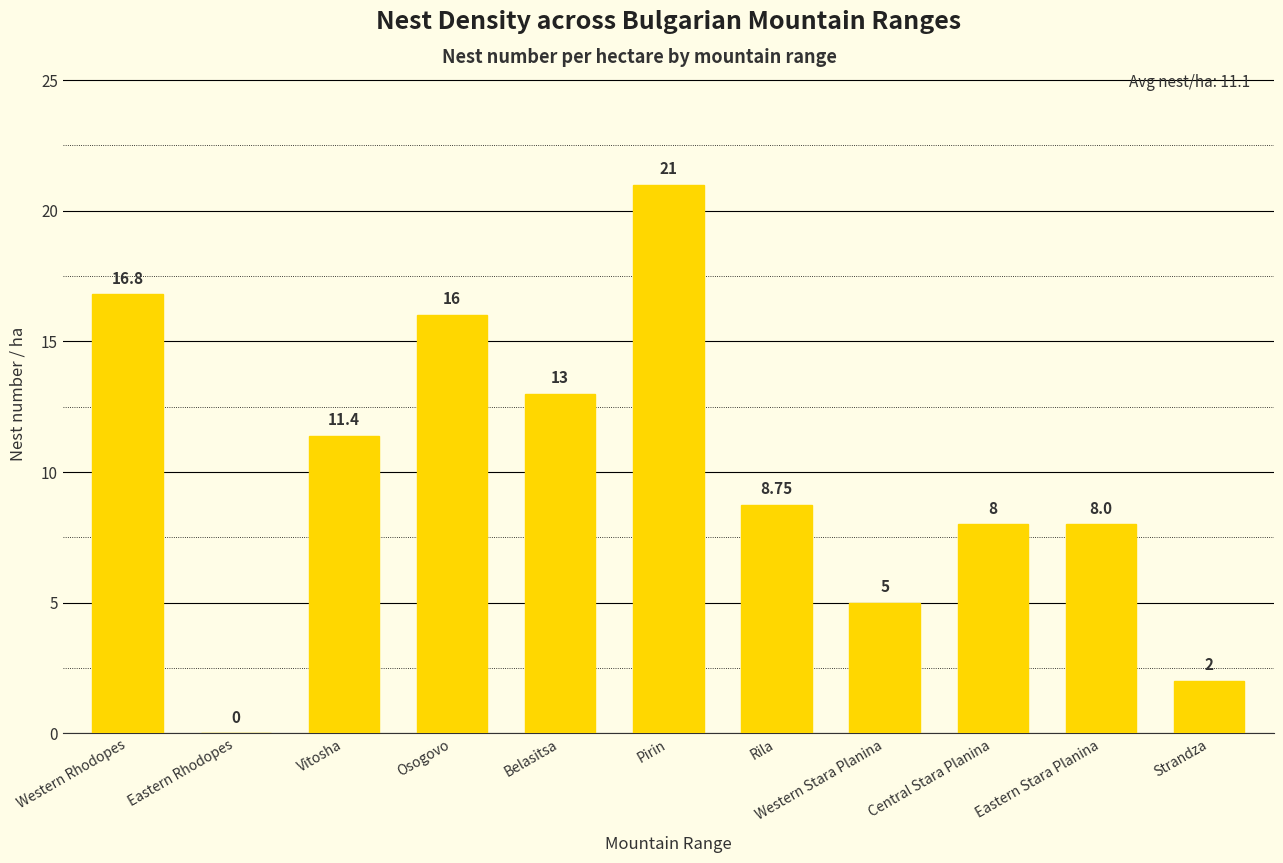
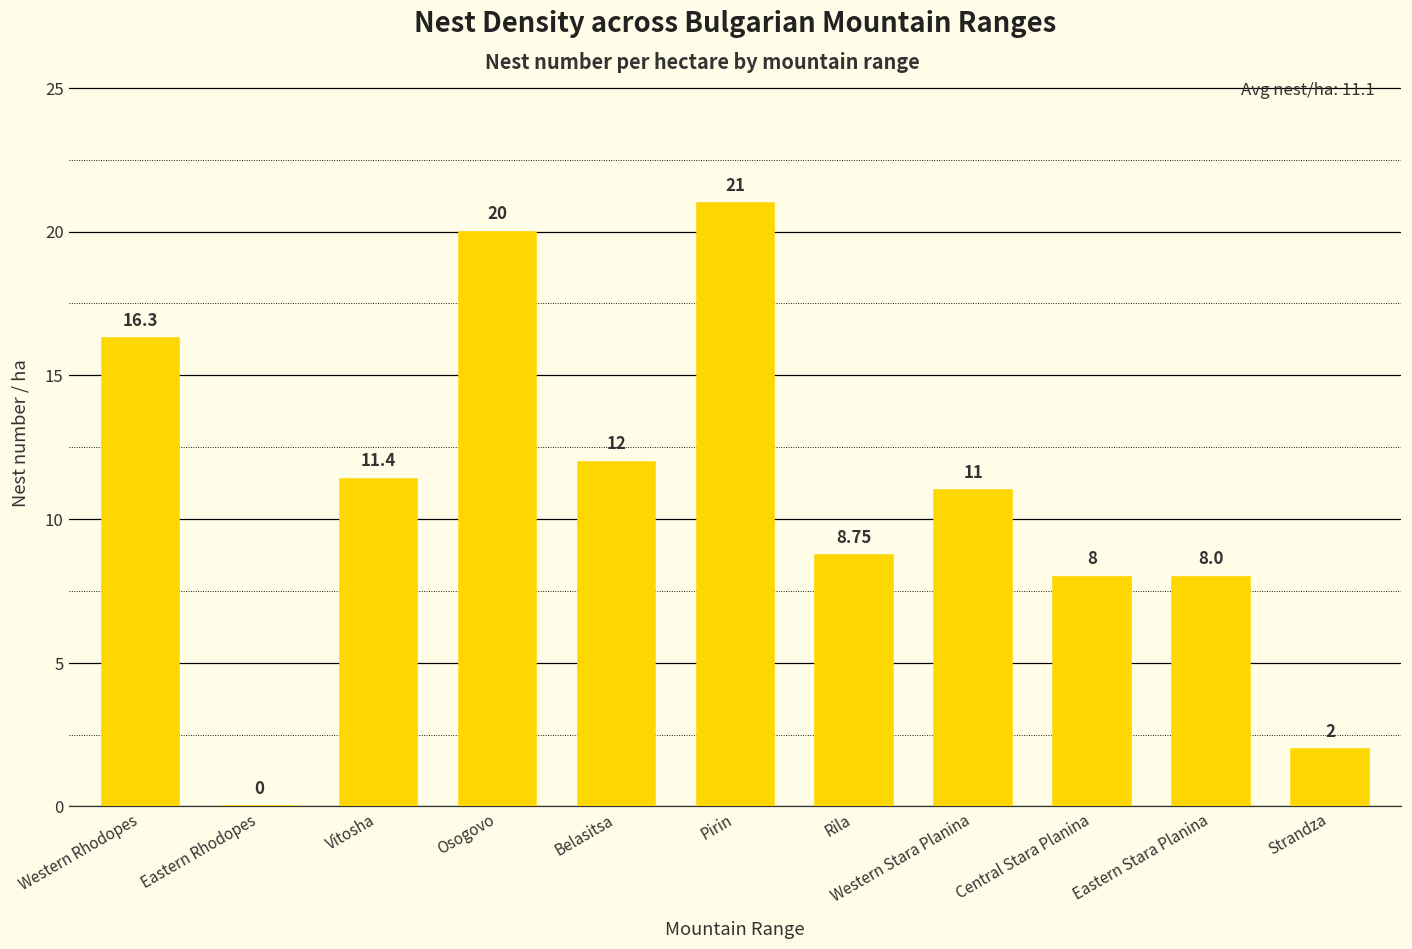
  {
-   "Western Rhodopes": 16.8,
+   "Western Rhodopes": 16.3,
    "Eastern Rhodopes": 0,
    "Vitosha": 11.4,
-   "Osogovo": 16,
-   "Belasitsa": 13,
+   "Osogovo": 20,
+   "Belasitsa": 12,
    "Pirin": 21,
    "Rila": 8.75,
-   "Western Stara Planina": 5,
+   "Western Stara Planina": 11,
    "Central Stara Planina": 8,
    "Eastern Stara Planina": 8.0,
    "Strandza": 2
  }
